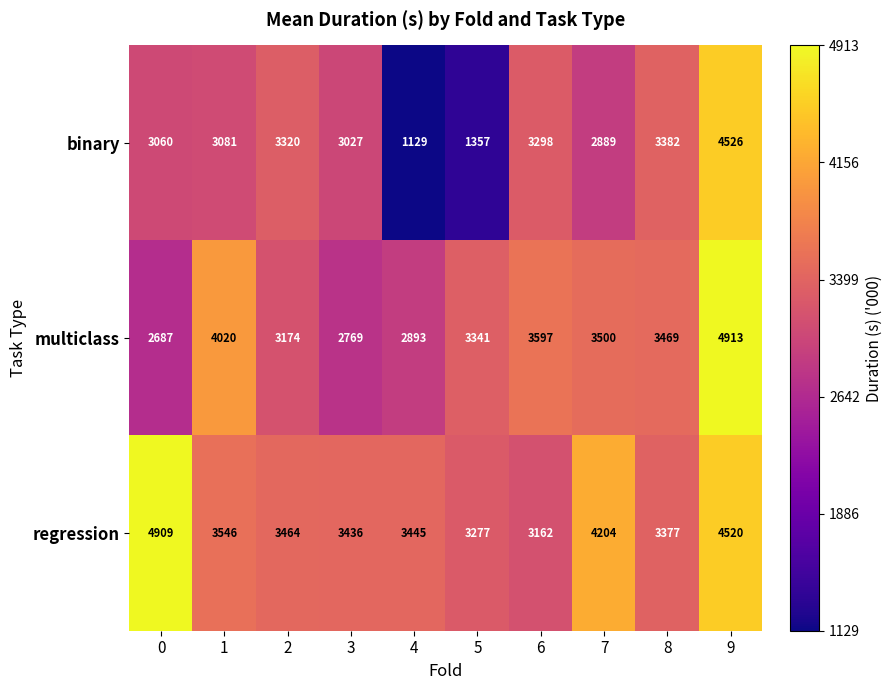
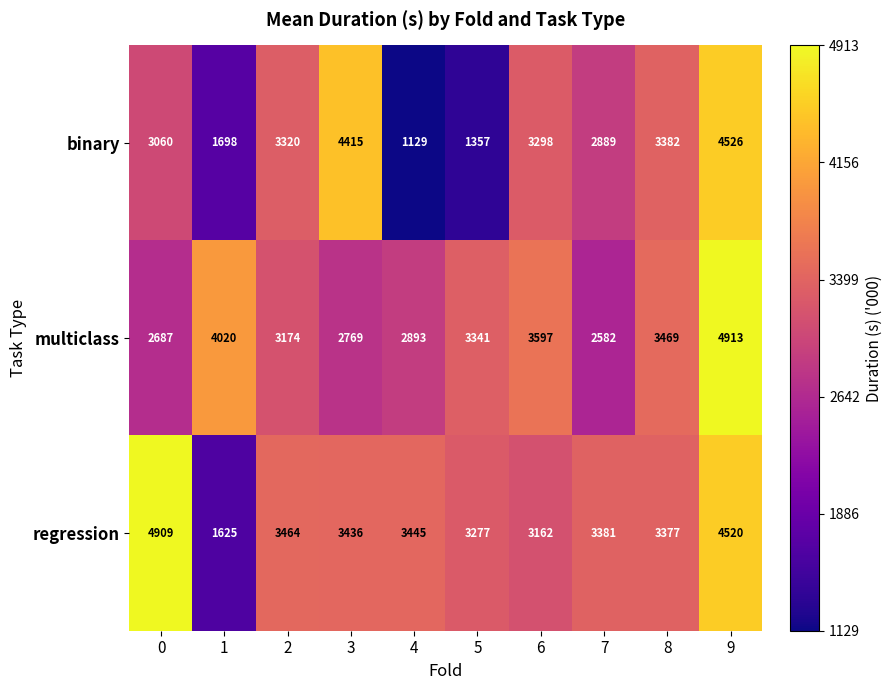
  {
    "binary": {
      "0": 3060,
-     "1": 3081,
+     "1": 1698,
      "2": 3320,
-     "3": 3027,
+     "3": 4415,
      "4": 1129,
      "5": 1357,
      "6": 3298,
      "7": 2889,
      "8": 3382,
      "9": 4526
    },
    "multiclass": {
      "0": 2687,
      "1": 4020,
      "2": 3174,
      "3": 2769,
      "4": 2893,
      "5": 3341,
      "6": 3597,
-     "7": 3500,
+     "7": 2582,
      "8": 3469,
      "9": 4913
    },
    "regression": {
      "0": 4909,
-     "1": 3546,
+     "1": 1625,
      "2": 3464,
      "3": 3436,
      "4": 3445,
      "5": 3277,
      "6": 3162,
-     "7": 4204,
+     "7": 3381,
      "8": 3377,
      "9": 4520
    }
  }
